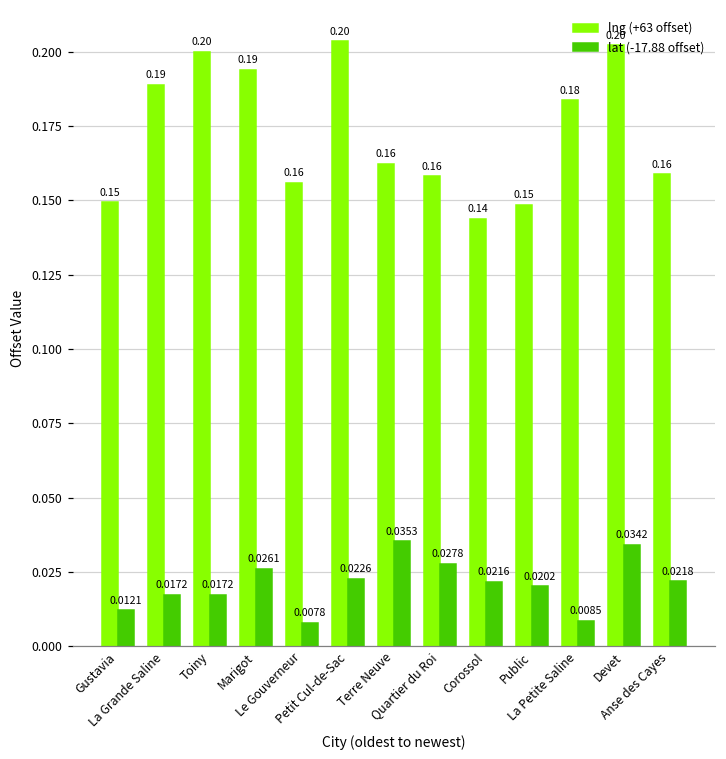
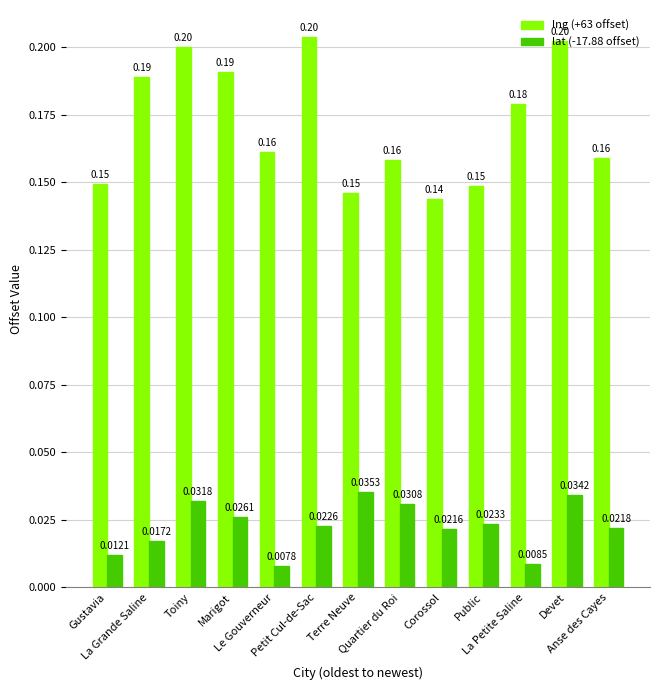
  {
    "lng (+63 offset)": {
      "Gustavia": 0.15,
      "La Grande Saline": 0.19,
      "Toiny": 0.20,
-     "Marigot": 0.194,
-     "Le Gouverneur": 0.156,
+     "Marigot": 0.191,
+     "Le Gouverneur": 0.161,
      "Petit Cul-de-Sac": 0.20,
-     "Terre Neuve": 0.16,
+     "Terre Neuve": 0.15,
      "Quartier du Roi": 0.16,
      "Corossol": 0.14,
      "Public": 0.15,
-     "La Petite Saline": 0.184,
+     "La Petite Saline": 0.179,
      "Devet": 0.20,
      "Anse des Cayes": 0.16
    },
    "lat (-17.88 offset)": {
      "Gustavia": 0.0121,
      "La Grande Saline": 0.0172,
-     "Toiny": 0.0172,
+     "Toiny": 0.0318,
      "Marigot": 0.0261,
      "Le Gouverneur": 0.0078,
      "Petit Cul-de-Sac": 0.0226,
      "Terre Neuve": 0.0353,
-     "Quartier du Roi": 0.0278,
+     "Quartier du Roi": 0.0308,
      "Corossol": 0.0216,
-     "Public": 0.0202,
+     "Public": 0.0233,
      "La Petite Saline": 0.0085,
      "Devet": 0.0342,
      "Anse des Cayes": 0.0218
    }
  }
